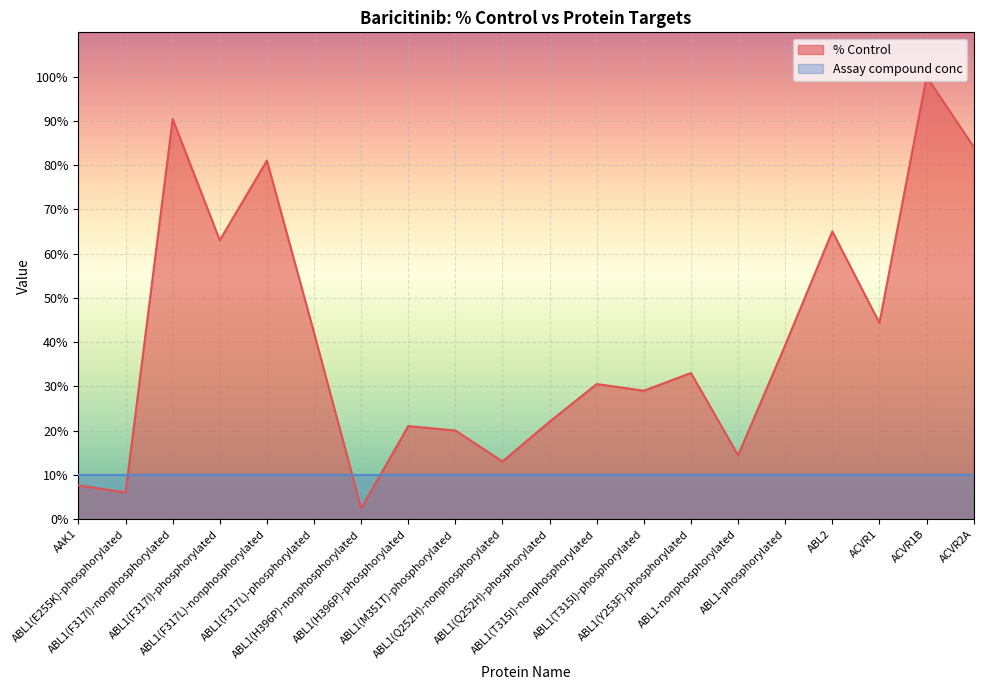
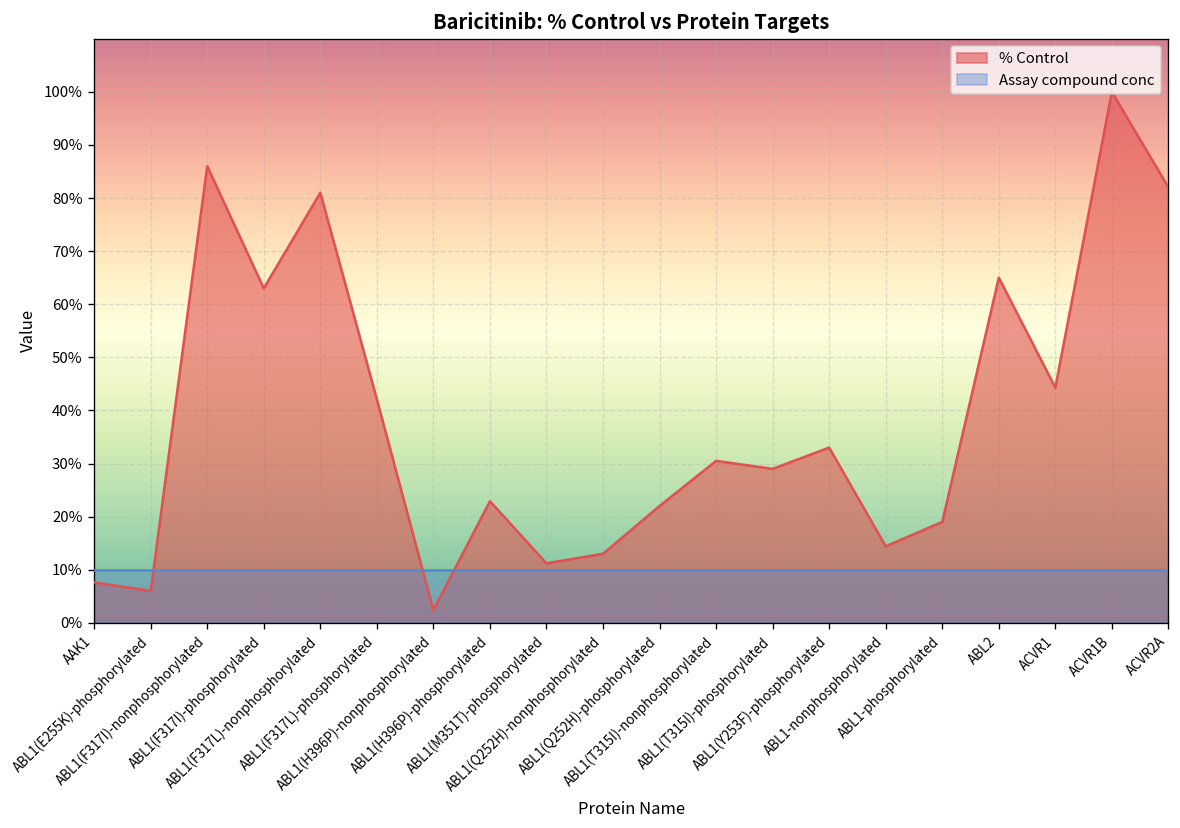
  {
    "% Control": {
      "AAK1": "8%",
      "ABL1(E255K)-phosphorylated": "6%",
-     "ABL1(F317I)-nonphosphorylated": "90%",
+     "ABL1(F317I)-nonphosphorylated": "86%",
      "ABL1(F317I)-phosphorylated": "63%",
      "ABL1(F317L)-nonphosphorylated": "81%",
      "ABL1(F317L)-phosphorylated": "42%",
      "ABL1(H396P)-nonphosphorylated": "2%",
-     "ABL1(H396P)-phosphorylated": "21%",
-     "ABL1(M351T)-phosphorylated": "20%",
+     "ABL1(H396P)-phosphorylated": "23%",
+     "ABL1(M351T)-phosphorylated": "11%",
      "ABL1(Q252H)-nonphosphorylated": "13%",
      "ABL1(Q252H)-phosphorylated": "22%",
      "ABL1(T315I)-nonphosphorylated": "31%",
      "ABL1(T315I)-phosphorylated": "29%",
      "ABL1(Y253F)-phosphorylated": "33%",
      "ABL1-nonphosphorylated": "14%",
-     "ABL1-phosphorylated": "39%",
+     "ABL1-phosphorylated": "19%",
      "ABL2": "65%",
      "ACVR1": "44%",
-     "ACVR2A": "84%"
+     "ACVR2A": "82%"
    },
    "Assay compound conc": {
      "AAK1": "10%",
      "ABL1(E255K)-phosphorylated": "10%",
      "ABL1(F317I)-nonphosphorylated": "10%",
      "ABL1(F317I)-phosphorylated": "10%",
      "ABL1(F317L)-nonphosphorylated": "10%",
      "ABL1(F317L)-phosphorylated": "10%",
      "ABL1(H396P)-nonphosphorylated": "10%",
      "ABL1(H396P)-phosphorylated": "10%",
      "ABL1(M351T)-phosphorylated": "10%",
      "ABL1(Q252H)-nonphosphorylated": "10%",
      "ABL1(Q252H)-phosphorylated": "10%",
      "ABL1(T315I)-nonphosphorylated": "10%",
      "ABL1(T315I)-phosphorylated": "10%",
      "ABL1(Y253F)-phosphorylated": "10%",
      "ABL1-nonphosphorylated": "10%",
      "ABL1-phosphorylated": "10%",
      "ABL2": "10%",
      "ACVR1": "10%",
      "ACVR1B": "10%",
      "ACVR2A": "10%"
    }
  }
